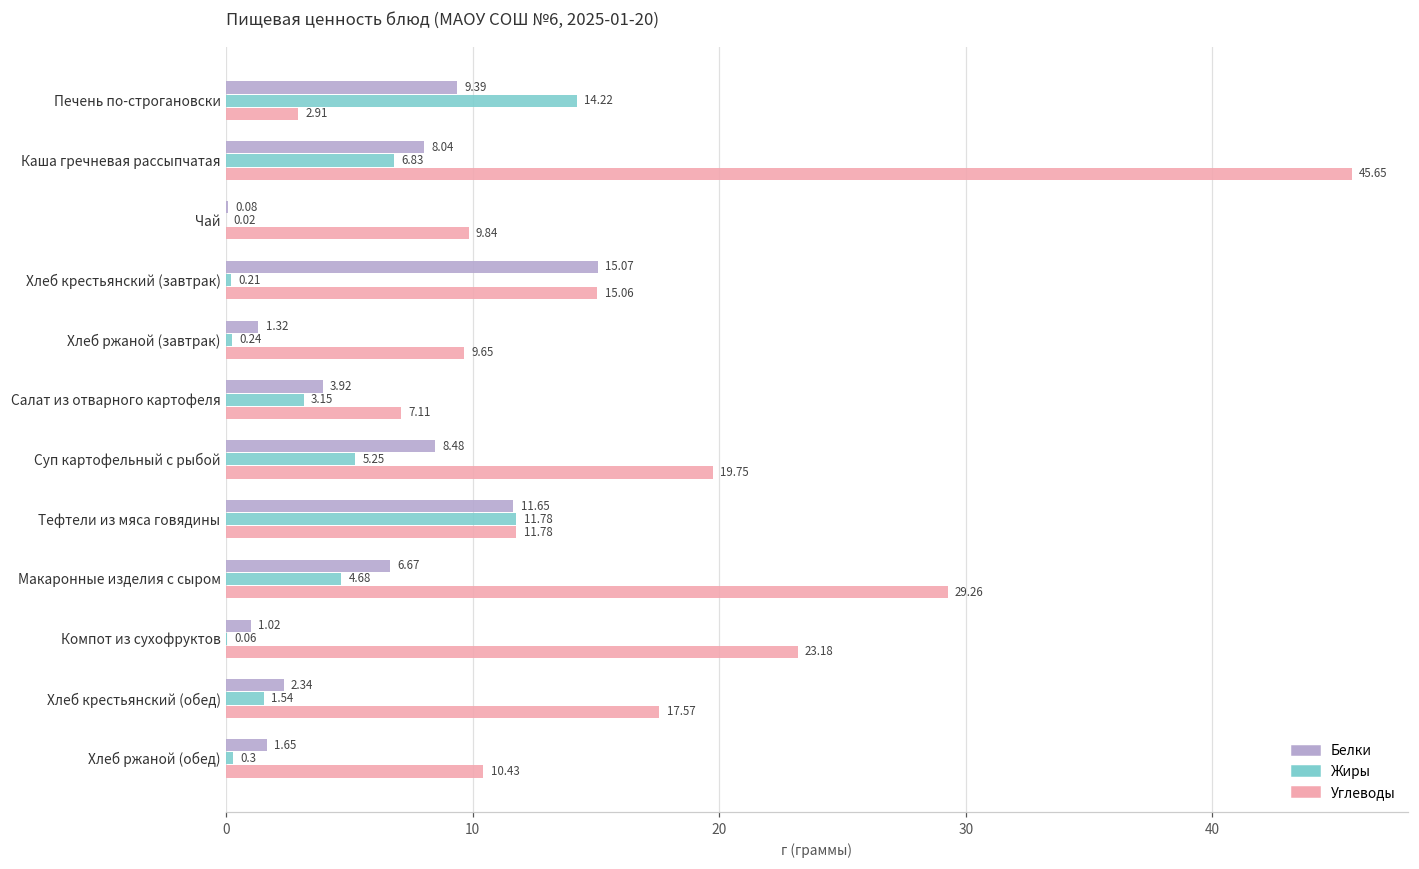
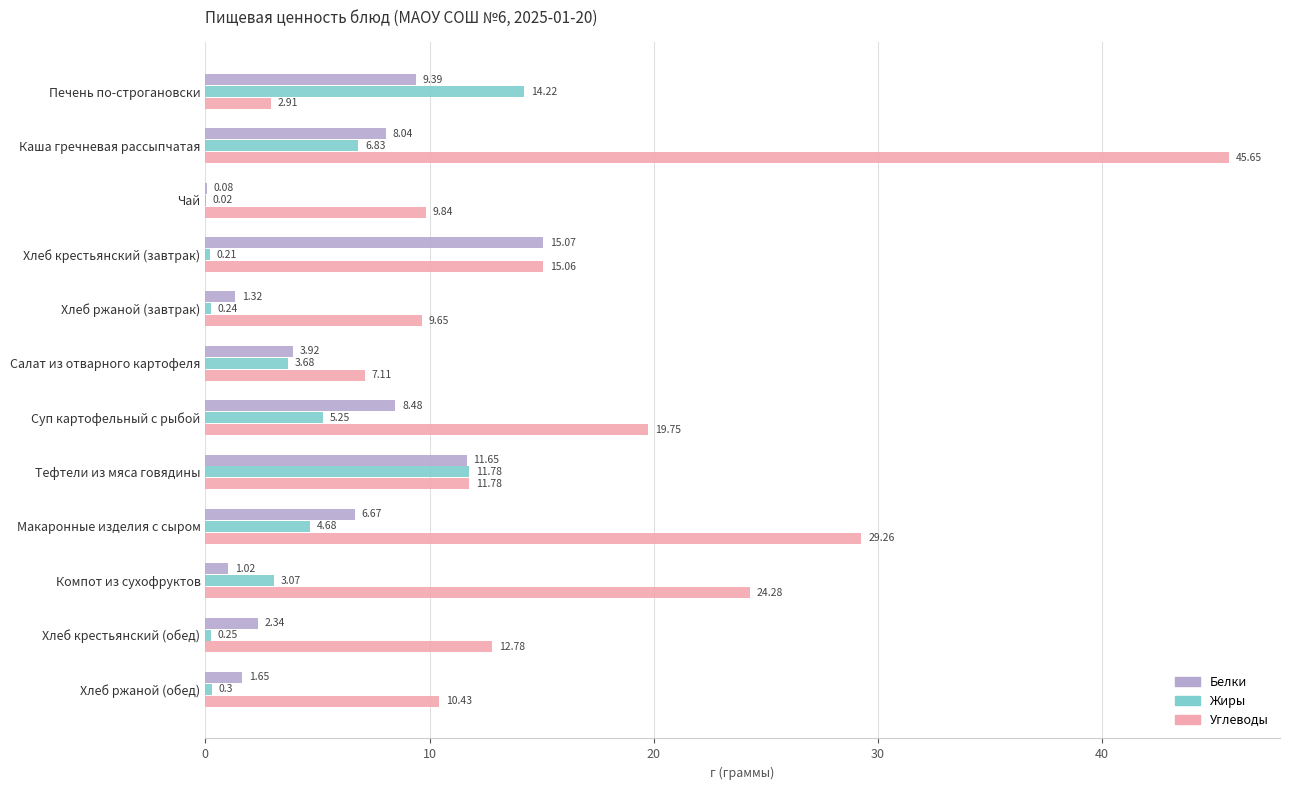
  {
    "Белки": {
      "Печень по-строгановски": 9.39,
      "Каша гречневая рассыпчатая": 8.04,
      "Чай": 0.08,
      "Хлеб крестьянский (завтрак)": 15.07,
      "Хлеб ржаной (завтрак)": 1.32,
      "Салат из отварного картофеля": 3.92,
      "Суп картофельный с рыбой": 8.48,
      "Тефтели из мяса говядины": 11.65,
      "Макаронные изделия с сыром": 6.67,
      "Компот из сухофруктов": 1.02,
      "Хлеб крестьянский (обед)": 2.34,
      "Хлеб ржаной (обед)": 1.65
    },
    "Жиры": {
      "Печень по-строгановски": 14.22,
      "Каша гречневая рассыпчатая": 6.83,
      "Чай": 0.02,
      "Хлеб крестьянский (завтрак)": 0.21,
      "Хлеб ржаной (завтрак)": 0.24,
-     "Салат из отварного картофеля": 3.15,
+     "Салат из отварного картофеля": 3.68,
      "Суп картофельный с рыбой": 5.25,
      "Тефтели из мяса говядины": 11.78,
      "Макаронные изделия с сыром": 4.68,
-     "Компот из сухофруктов": 0.06,
-     "Хлеб крестьянский (обед)": 1.54,
+     "Компот из сухофруктов": 3.07,
+     "Хлеб крестьянский (обед)": 0.25,
      "Хлеб ржаной (обед)": 0.3
    },
    "Углеводы": {
      "Печень по-строгановски": 2.91,
      "Каша гречневая рассыпчатая": 45.65,
      "Чай": 9.84,
      "Хлеб крестьянский (завтрак)": 15.06,
      "Хлеб ржаной (завтрак)": 9.65,
      "Салат из отварного картофеля": 7.11,
      "Суп картофельный с рыбой": 19.75,
      "Тефтели из мяса говядины": 11.78,
      "Макаронные изделия с сыром": 29.26,
-     "Компот из сухофруктов": 23.18,
-     "Хлеб крестьянский (обед)": 17.57,
+     "Компот из сухофруктов": 24.28,
+     "Хлеб крестьянский (обед)": 12.78,
      "Хлеб ржаной (обед)": 10.43
    }
  }
